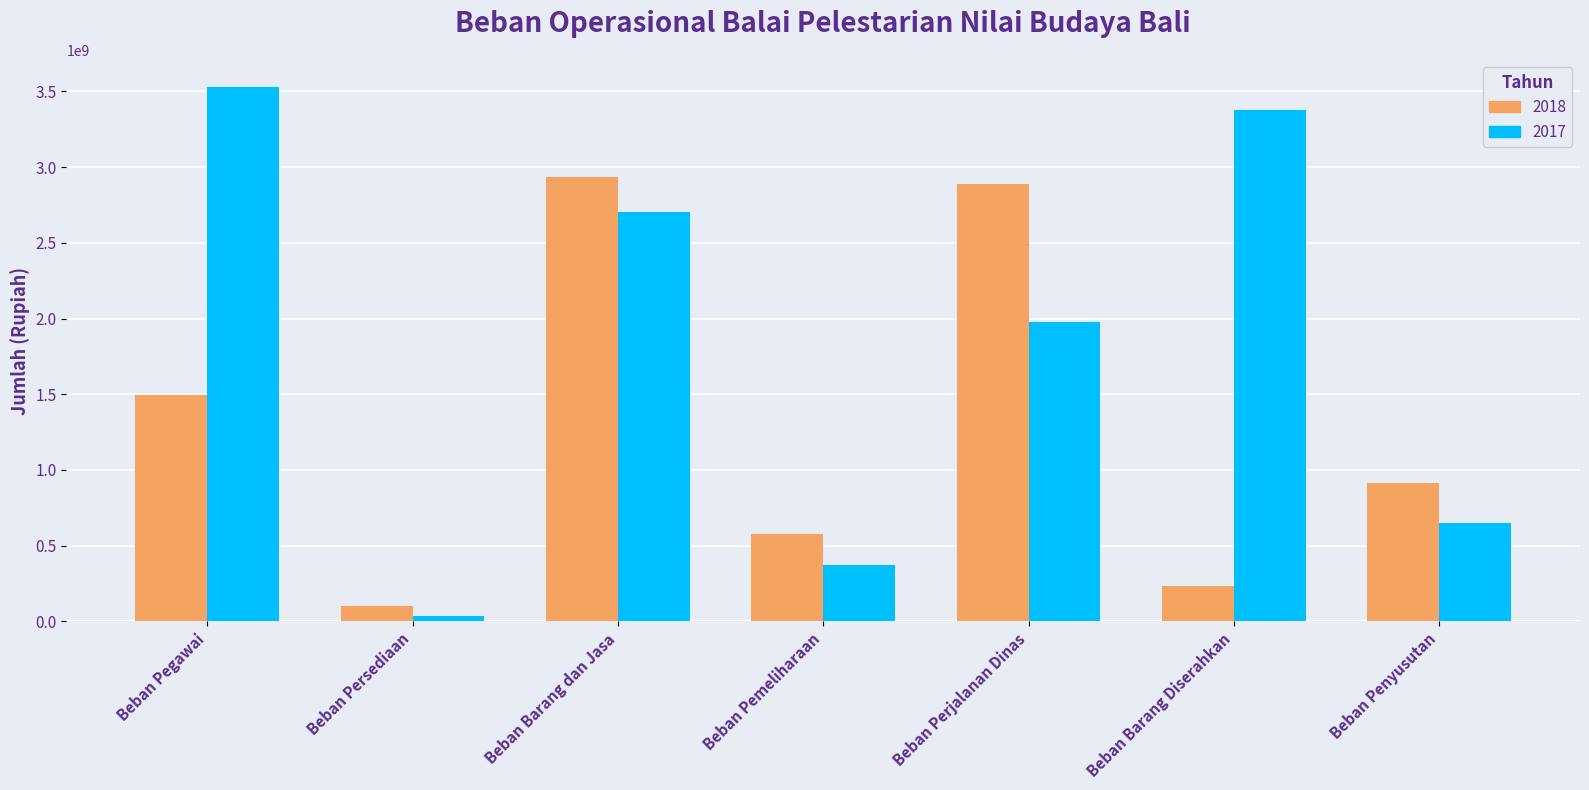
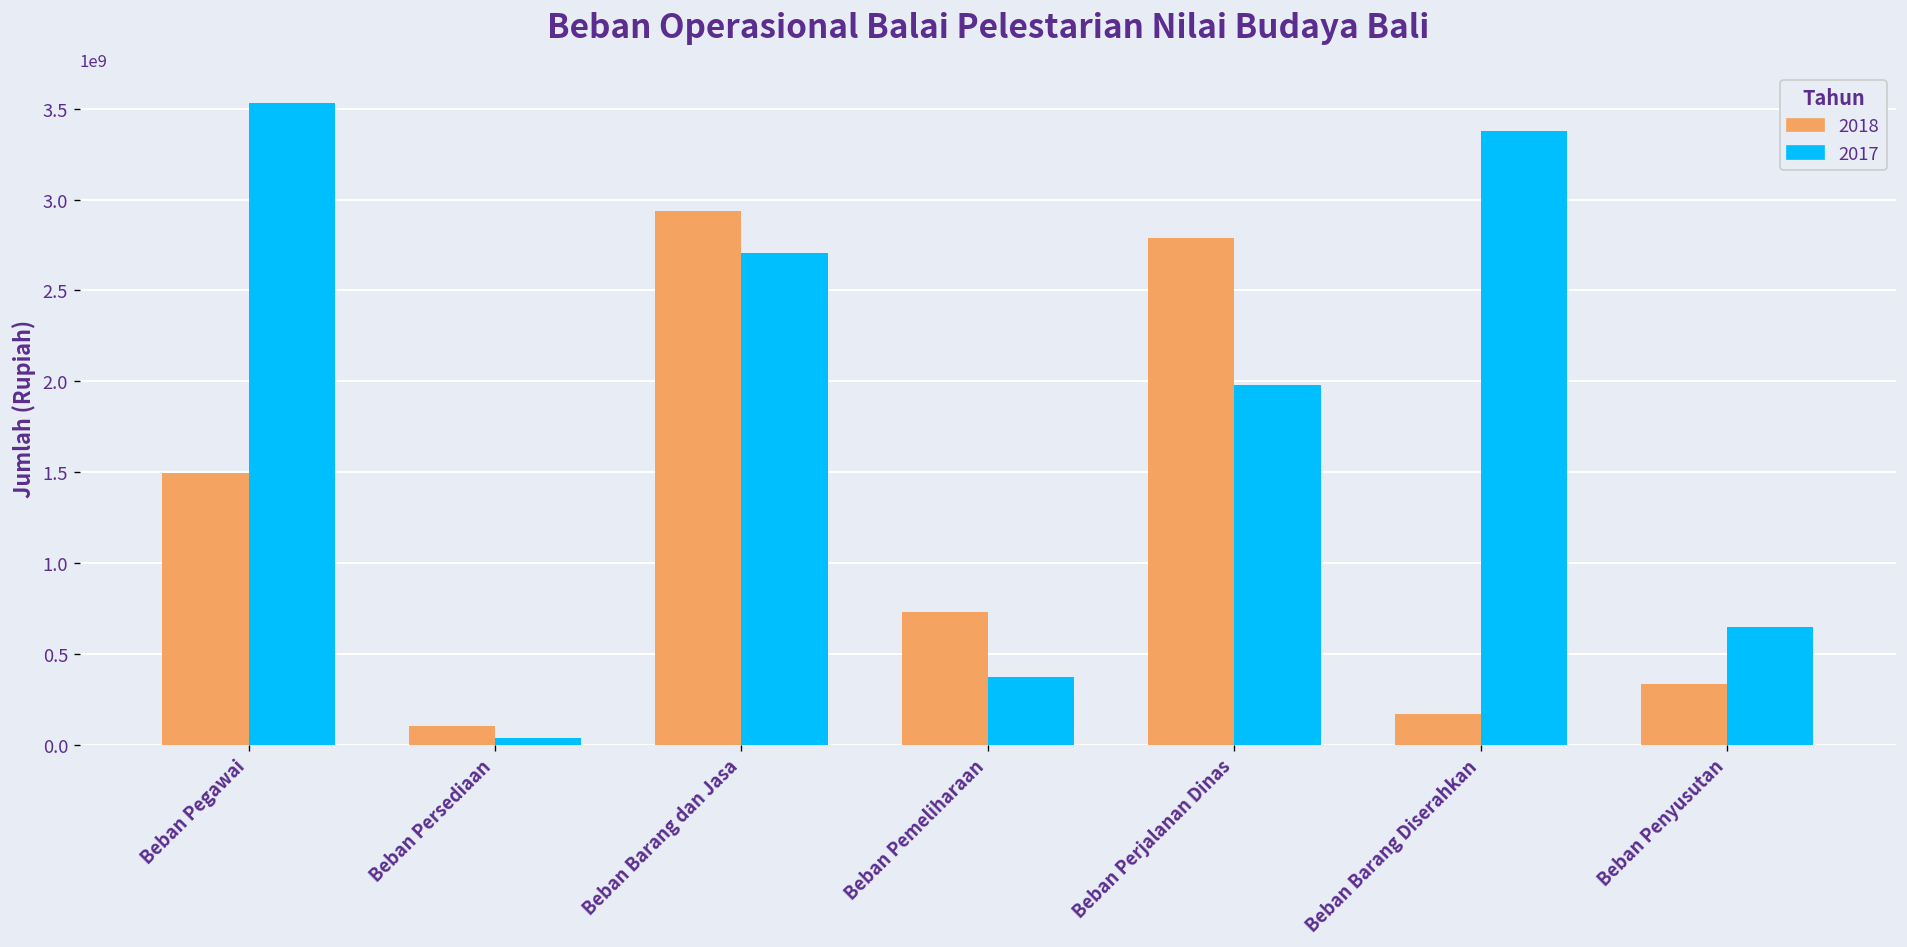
  {
    "2018": {
      "Beban Pegawai": 1500000000,
      "Beban Persediaan": 100000000,
      "Beban Barang dan Jasa": 2940000000,
-     "Beban Pemeliharaan": 580000000,
-     "Beban Perjalanan Dinas": 2890000000,
-     "Beban Barang Diserahkan": 230000000,
-     "Beban Penyusutan": 910000000
+     "Beban Pemeliharaan": 730000000,
+     "Beban Perjalanan Dinas": 2790000000,
+     "Beban Barang Diserahkan": 170000000,
+     "Beban Penyusutan": 330000000
    },
    "2017": {
      "Beban Pegawai": 3530000000,
      "Beban Persediaan": 30000000,
      "Beban Barang dan Jasa": 2700000000,
      "Beban Pemeliharaan": 370000000,
      "Beban Perjalanan Dinas": 1980000000,
      "Beban Barang Diserahkan": 3380000000,
      "Beban Penyusutan": 650000000
    }
  }
